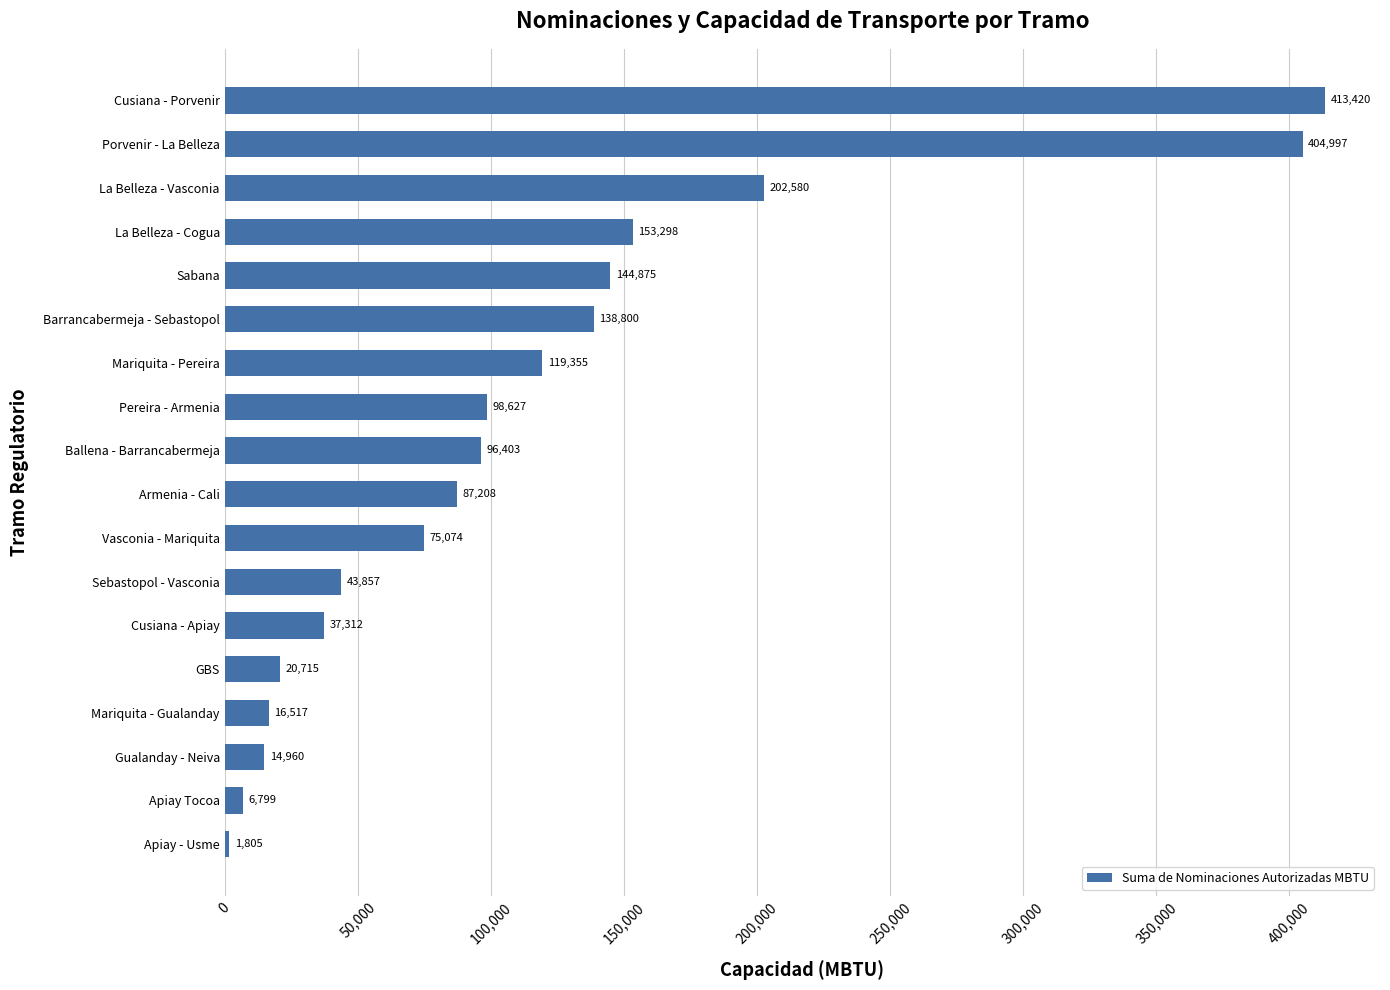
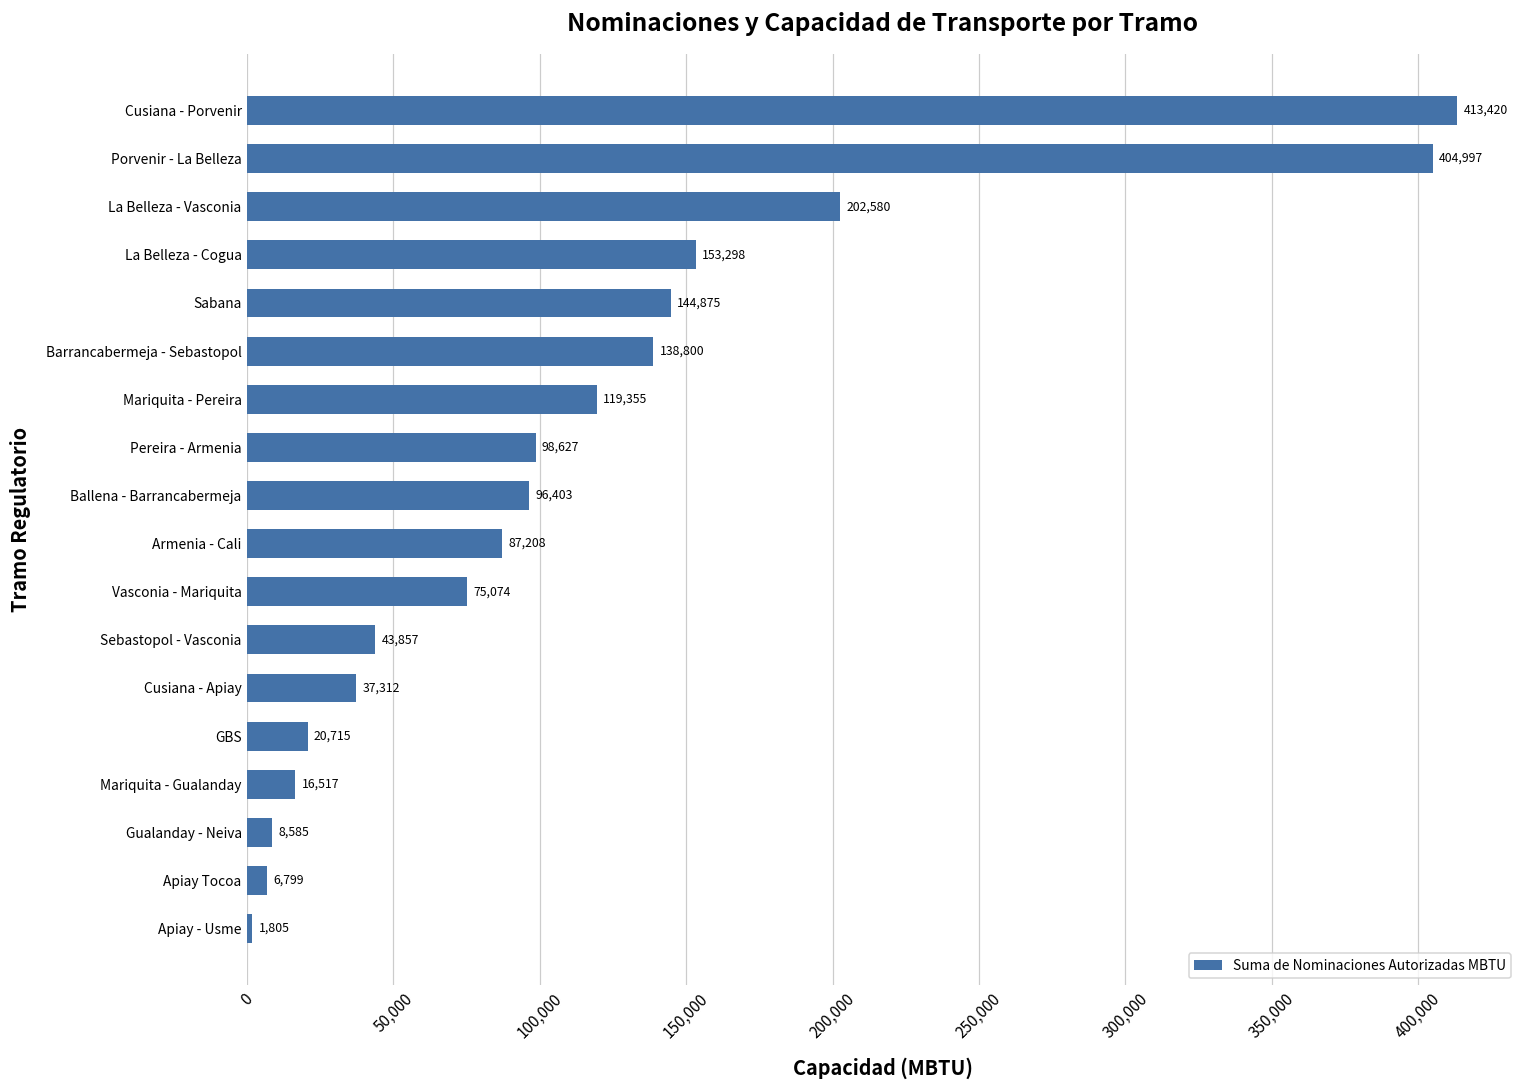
  {
    "Cusiana - Porvenir": "413,420",
    "Porvenir - La Belleza": "404,997",
    "La Belleza - Vasconia": "202,580",
    "La Belleza - Cogua": "153,298",
    "Sabana": "144,875",
    "Barrancabermeja - Sebastopol": "138,800",
    "Mariquita - Pereira": "119,355",
    "Pereira - Armenia": "98,627",
    "Ballena - Barrancabermeja": "96,403",
    "Armenia - Cali": "87,208",
    "Vasconia - Mariquita": "75,074",
    "Sebastopol - Vasconia": "43,857",
    "Cusiana - Apiay": "37,312",
    "GBS": "20,715",
    "Mariquita - Gualanday": "16,517",
-   "Gualanday - Neiva": "14,960",
+   "Gualanday - Neiva": "8,585",
    "Apiay Tocoa": "6,799",
    "Apiay - Usme": "1,805"
  }
